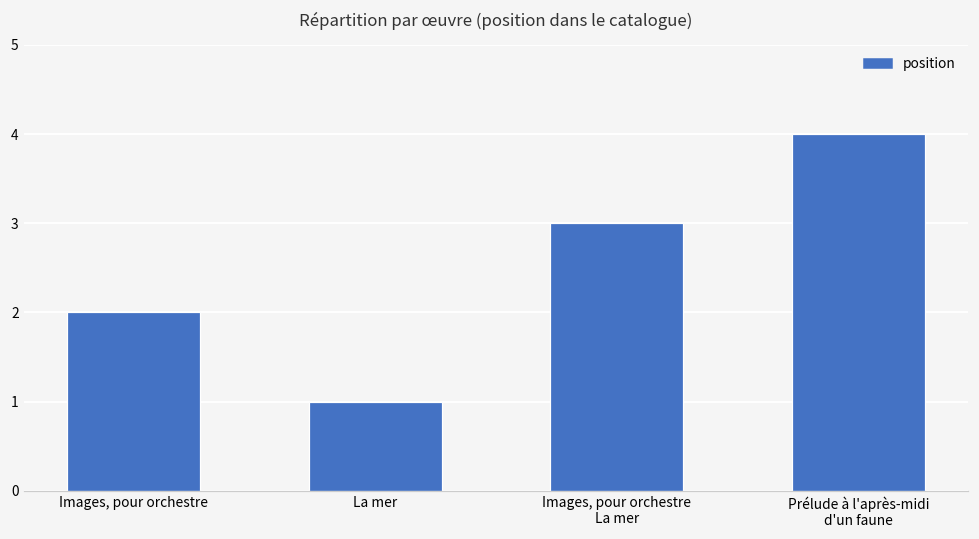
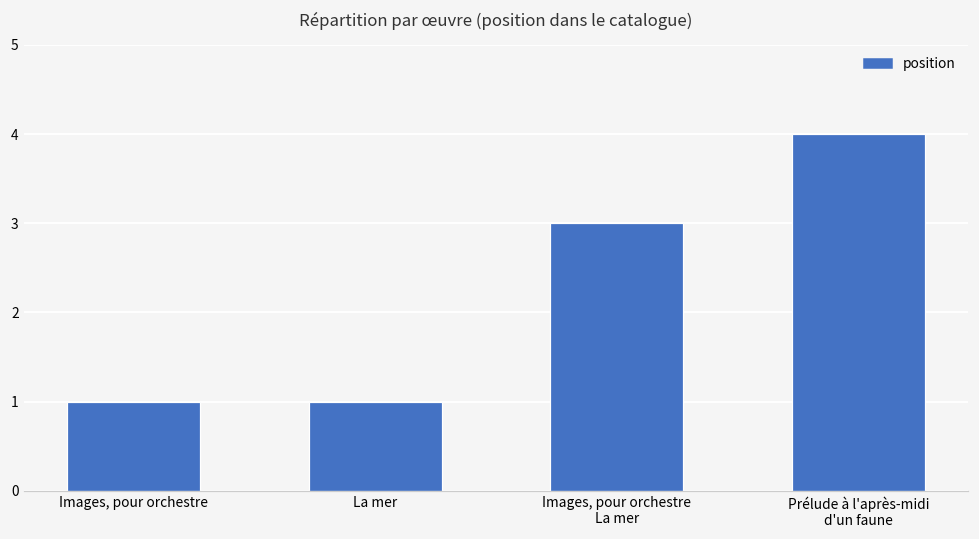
  {
-   "Images, pour orchestre": 2,
+   "Images, pour orchestre": 1,
    "La mer": 1,
    "Images, pour orchestre La mer": 3,
    "Prélude à l'après-midi d'un faune": 4
  }
